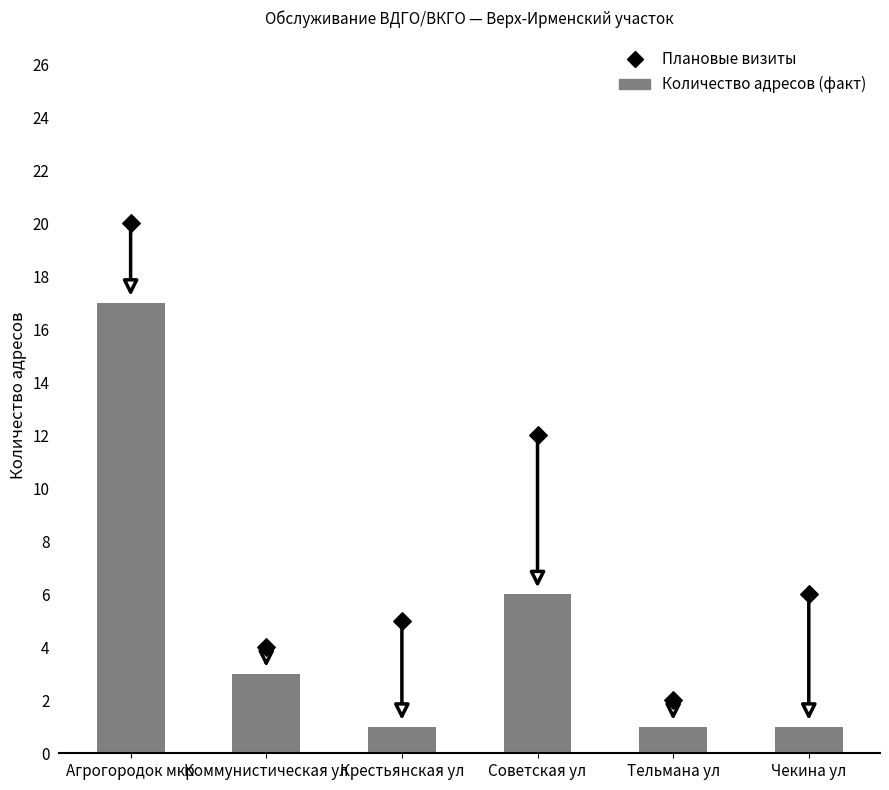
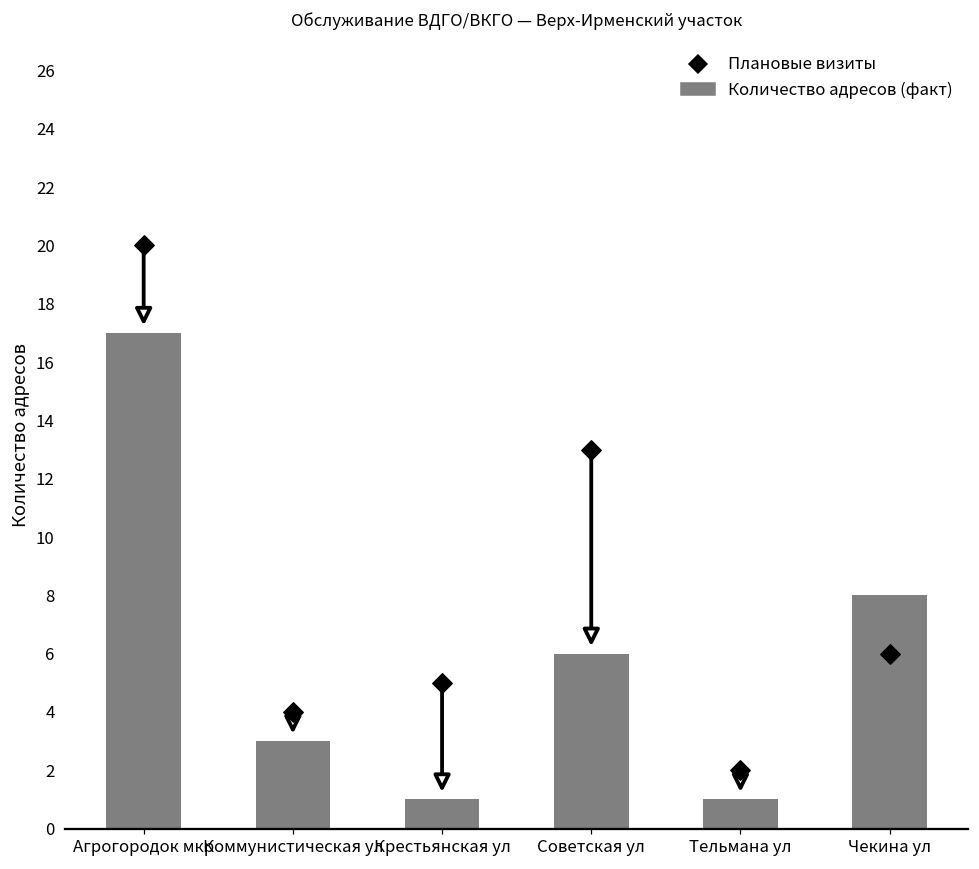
  {
    "Количество адресов (факт)": {
      "Агрогородок мкр": 17,
      "Коммунистическая ул": 3,
      "Крестьянская ул": 1,
      "Советская ул": 6,
      "Тельмана ул": 1,
-     "Чекина ул": 1
+     "Чекина ул": 8
    },
    "Плановые визиты": {
-     "Советская ул": 12
+     "Советская ул": 13
    }
  }
